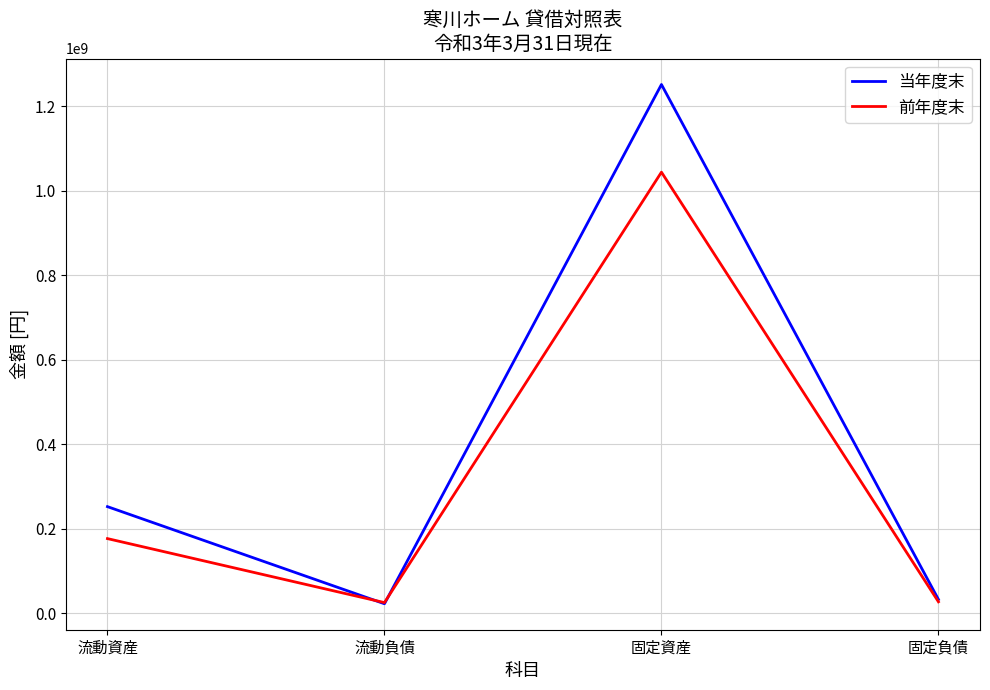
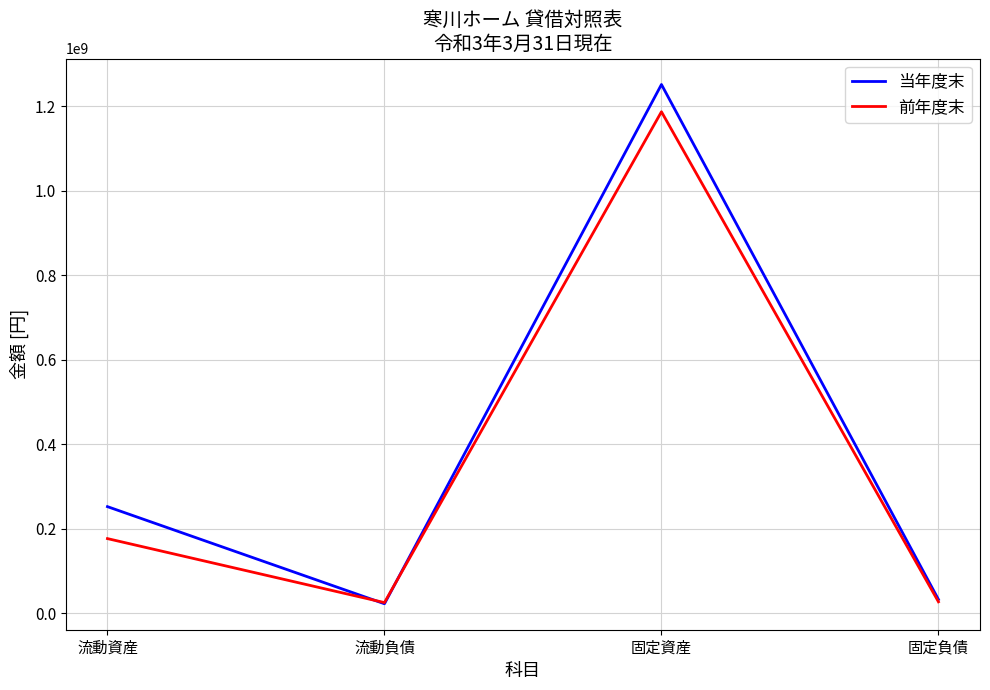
  {
    "当年度末": {
      "流動資産": 250000000,
      "固定資産": 1250000000
    },
    "前年度末": {
      "流動資産": 180000000,
-     "固定資産": 1040000000
+     "固定資産": 1190000000
    }
  }
